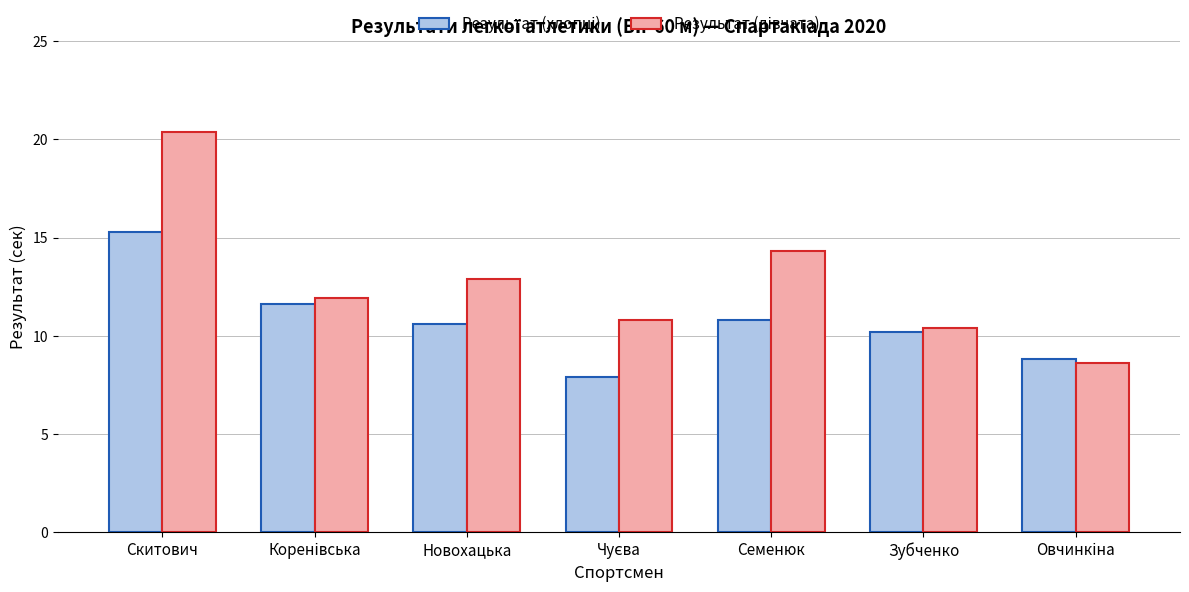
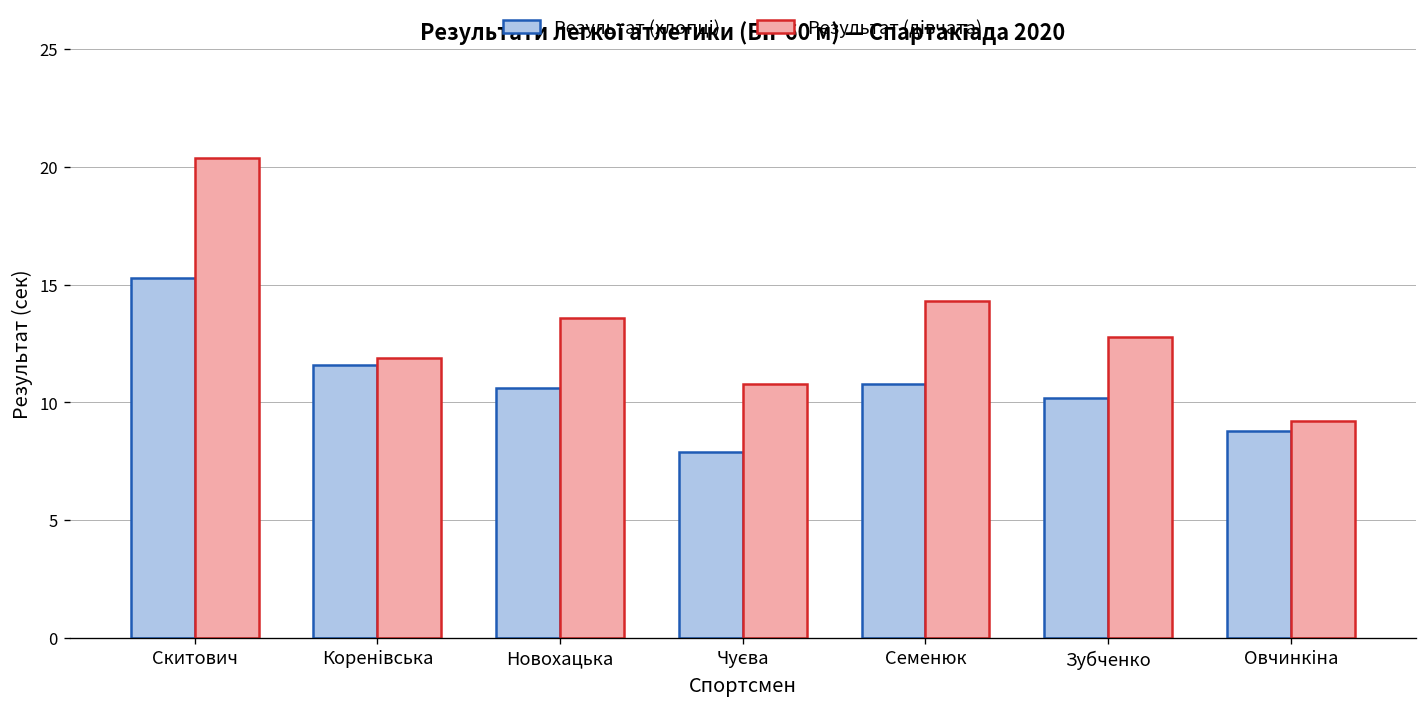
  {
    "Результат (хлопці)": {
      "Скитович": 15.3,
      "Коренівська": 11.6,
      "Новохацька": 10.6,
      "Чуєва": 7.9,
      "Семенюк": 10.8,
      "Зубченко": 10.2,
      "Овчинкіна": 8.8
    },
    "Результат (дівчата)": {
      "Скитович": 20.4,
      "Коренівська": 11.9,
-     "Новохацька": 12.9,
+     "Новохацька": 13.6,
      "Чуєва": 10.8,
      "Семенюк": 14.3,
-     "Зубченко": 10.4,
-     "Овчинкіна": 8.6
+     "Зубченко": 12.8,
+     "Овчинкіна": 9.2
    }
  }
